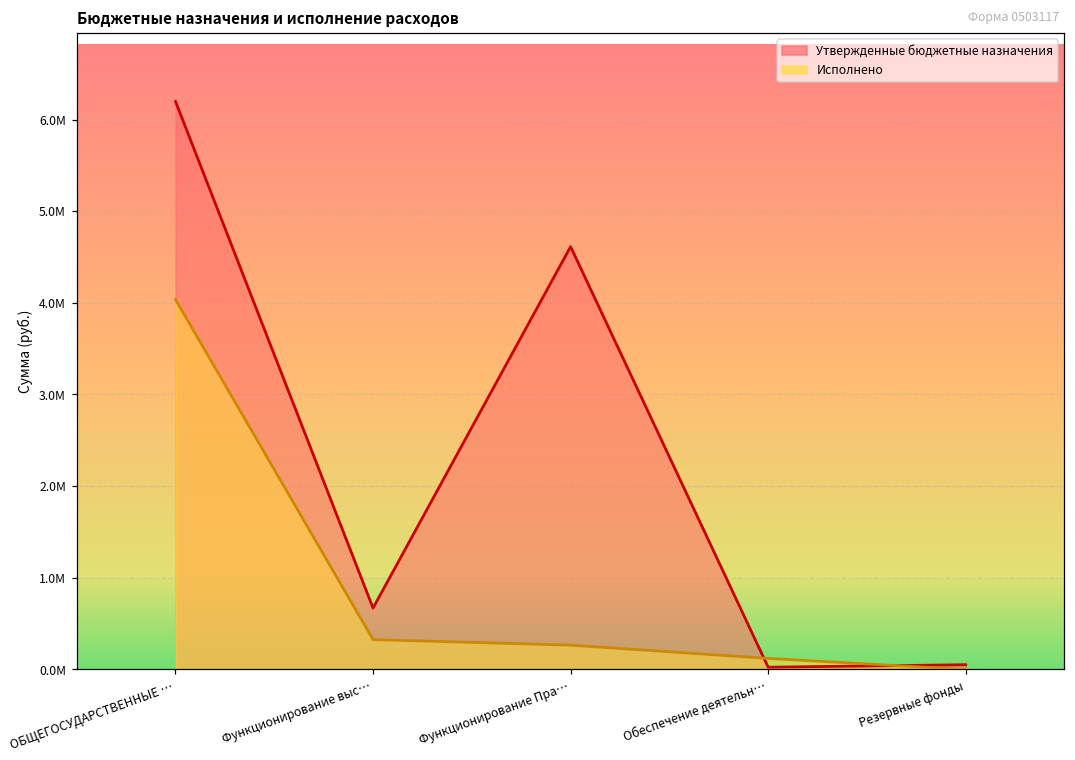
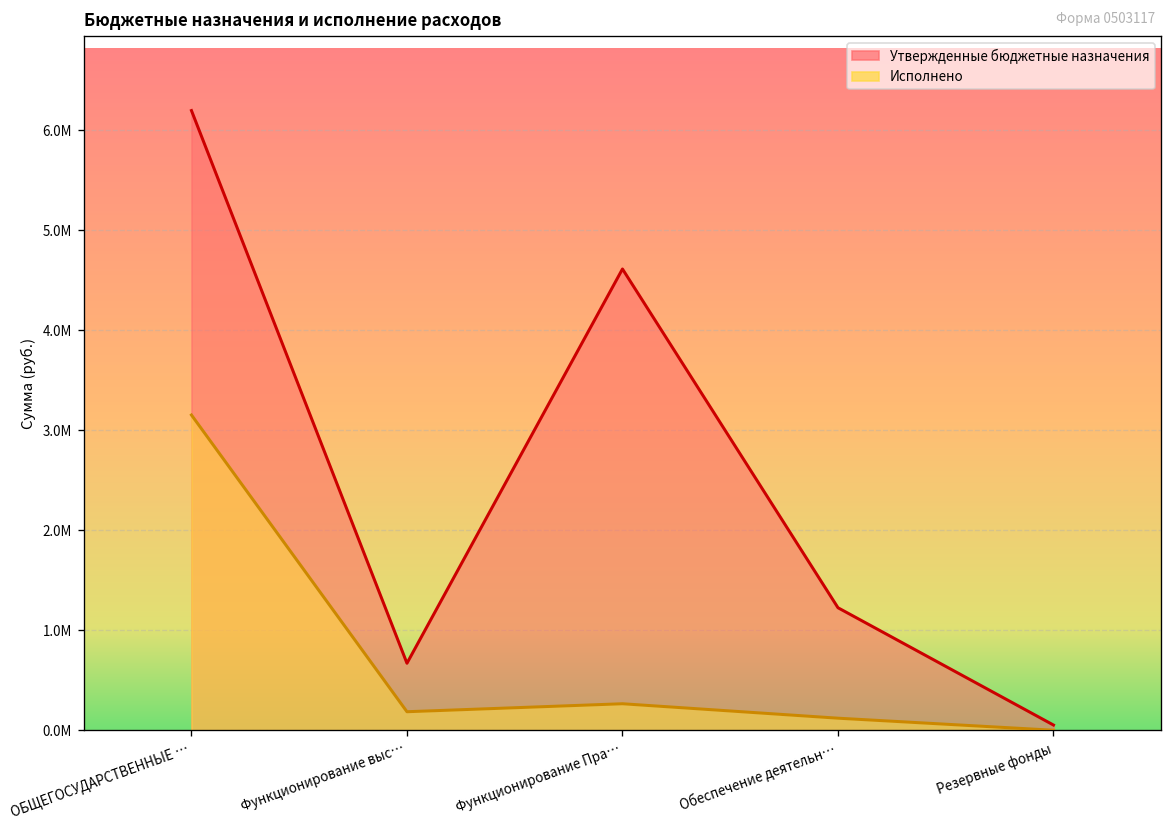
  {
    "Утвержденные бюджетные назначения": {
      "ОБЩЕГОСУДАРСТВЕННЫЕ …": 6200000,
      "Функционирование выс…": 700000,
      "Функционирование Пра…": 4600000,
-     "Обеспечение деятельн…": 0,
+     "Обеспечение деятельн…": 1200000,
      "Резервные фонды": 100000
    },
    "Исполнено": {
-     "ОБЩЕГОСУДАРСТВЕННЫЕ …": 4000000,
-     "Функционирование выс…": 300000,
+     "ОБЩЕГОСУДАРСТВЕННЫЕ …": 3200000,
+     "Функционирование выс…": 200000,
      "Функционирование Пра…": 300000,
      "Обеспечение деятельн…": 100000,
      "Резервные фонды": 0
    }
  }
